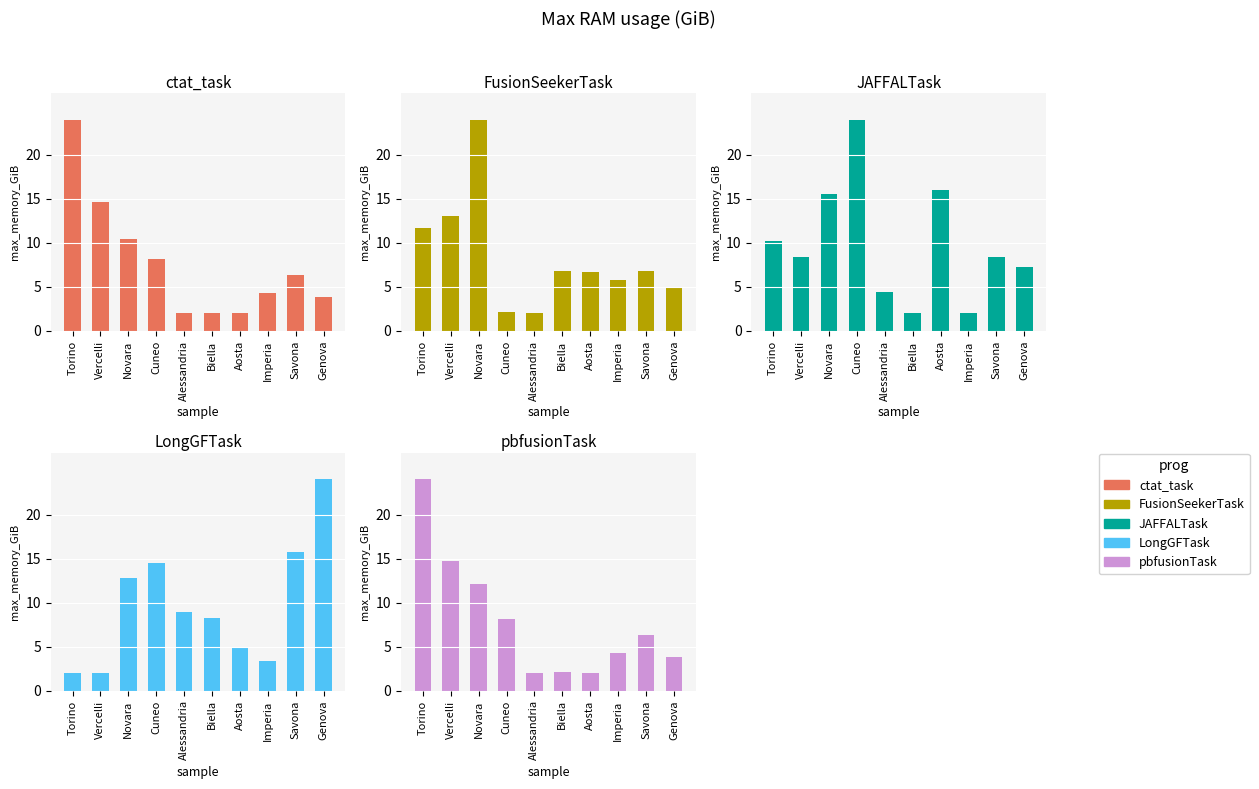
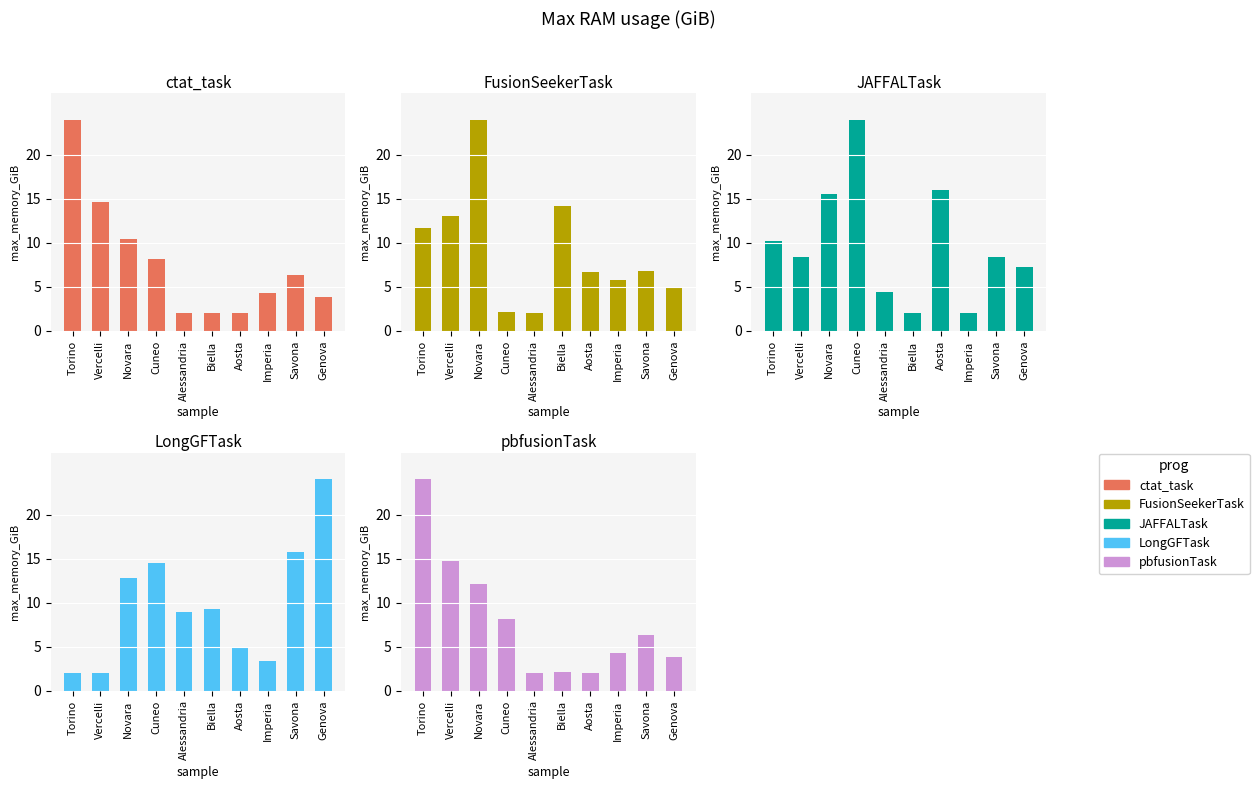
  {
    "ctat_task": {
      "Torino": 24,
      "Vercelli": 15,
      "Novara": 10,
      "Cuneo": 8,
      "Alessandria": 2,
      "Biella": 2,
      "Aosta": 2,
      "Imperia": 4,
      "Savona": 6,
      "Genova": 4
    },
    "FusionSeekerTask": {
      "Torino": 12,
      "Vercelli": 13,
      "Novara": 24,
      "Cuneo": 2,
      "Alessandria": 2,
-     "Biella": 7,
+     "Biella": 14,
      "Aosta": 7,
      "Imperia": 6,
      "Savona": 7,
      "Genova": 5
    },
    "JAFFALTask": {
      "Torino": 10,
      "Vercelli": 8,
      "Novara": 16,
      "Cuneo": 24,
      "Alessandria": 4,
      "Biella": 2,
      "Aosta": 16,
      "Imperia": 2,
      "Savona": 8,
      "Genova": 7
    },
    "LongGFTask": {
      "Torino": 2,
      "Vercelli": 2,
      "Novara": 13,
      "Cuneo": 14,
      "Alessandria": 9,
-     "Biella": 8,
+     "Biella": 9,
      "Aosta": 5,
      "Imperia": 3,
      "Savona": 16,
      "Genova": 24
    },
    "pbfusionTask": {
      "Torino": 24,
      "Vercelli": 15,
      "Novara": 12,
      "Cuneo": 8,
      "Alessandria": 2,
      "Biella": 2,
      "Aosta": 2,
      "Imperia": 4,
      "Savona": 6,
      "Genova": 4
    }
  }
